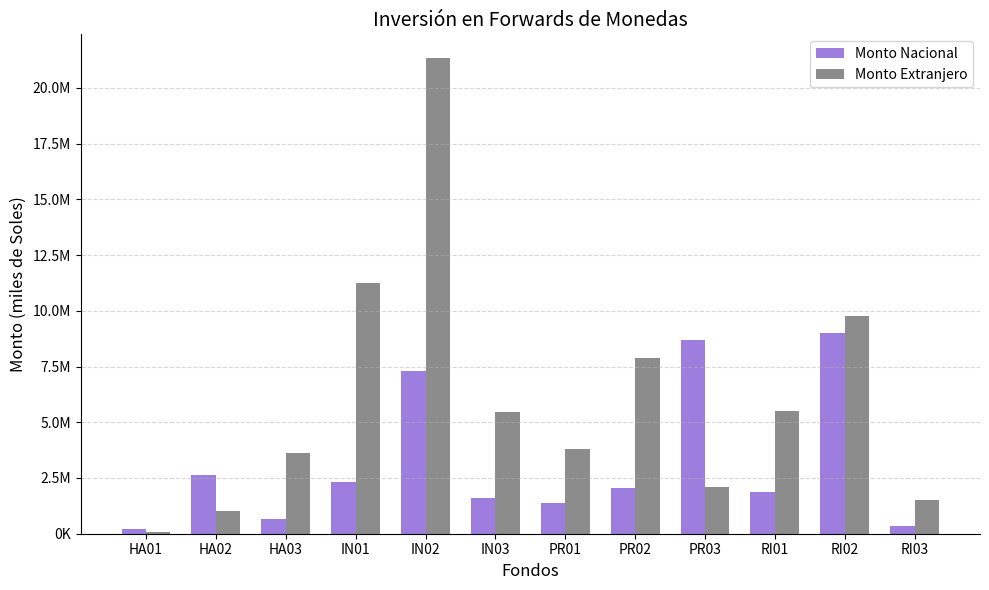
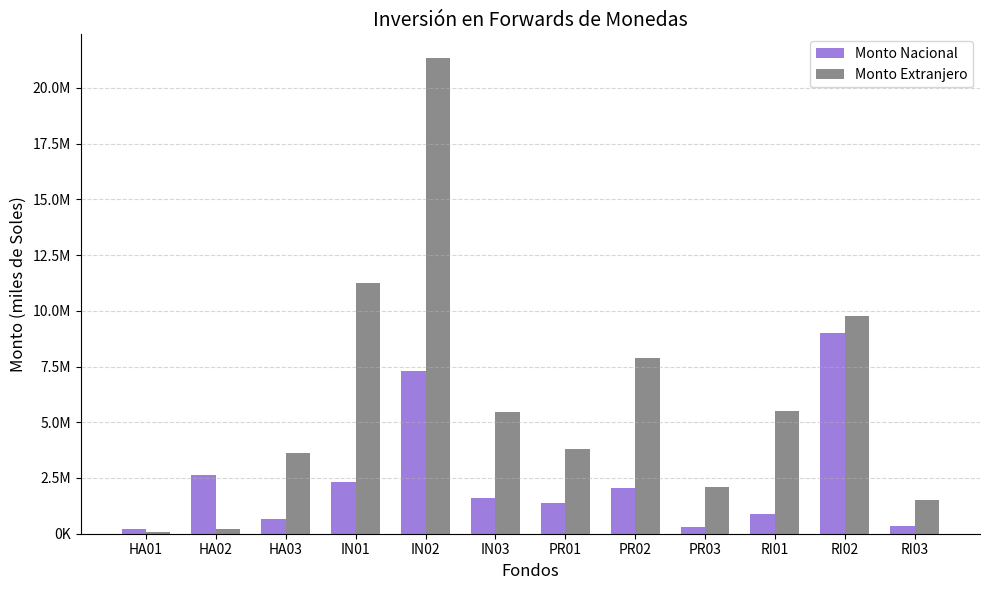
  {
    "Monto Nacional": {
      "HA01": 200000,
      "HA02": 2600000,
      "HA03": 600000,
      "IN01": 2300000,
      "IN02": 7300000,
      "IN03": 1600000,
      "PR01": 1400000,
      "PR02": 2100000,
-     "PR03": 8700000,
-     "RI01": 1900000,
+     "PR03": 300000,
+     "RI01": 900000,
      "RI02": 9000000,
      "RI03": 300000
    },
    "Monto Extranjero": {
-     "HA02": 1000000,
+     "HA02": 200000,
      "HA03": 3600000,
      "IN01": 11300000,
      "IN02": 21300000,
      "IN03": 5500000,
      "PR01": 3800000,
      "PR02": 7900000,
      "PR03": 2100000,
      "RI01": 5500000,
      "RI02": 9800000,
      "RI03": 1500000
    }
  }
